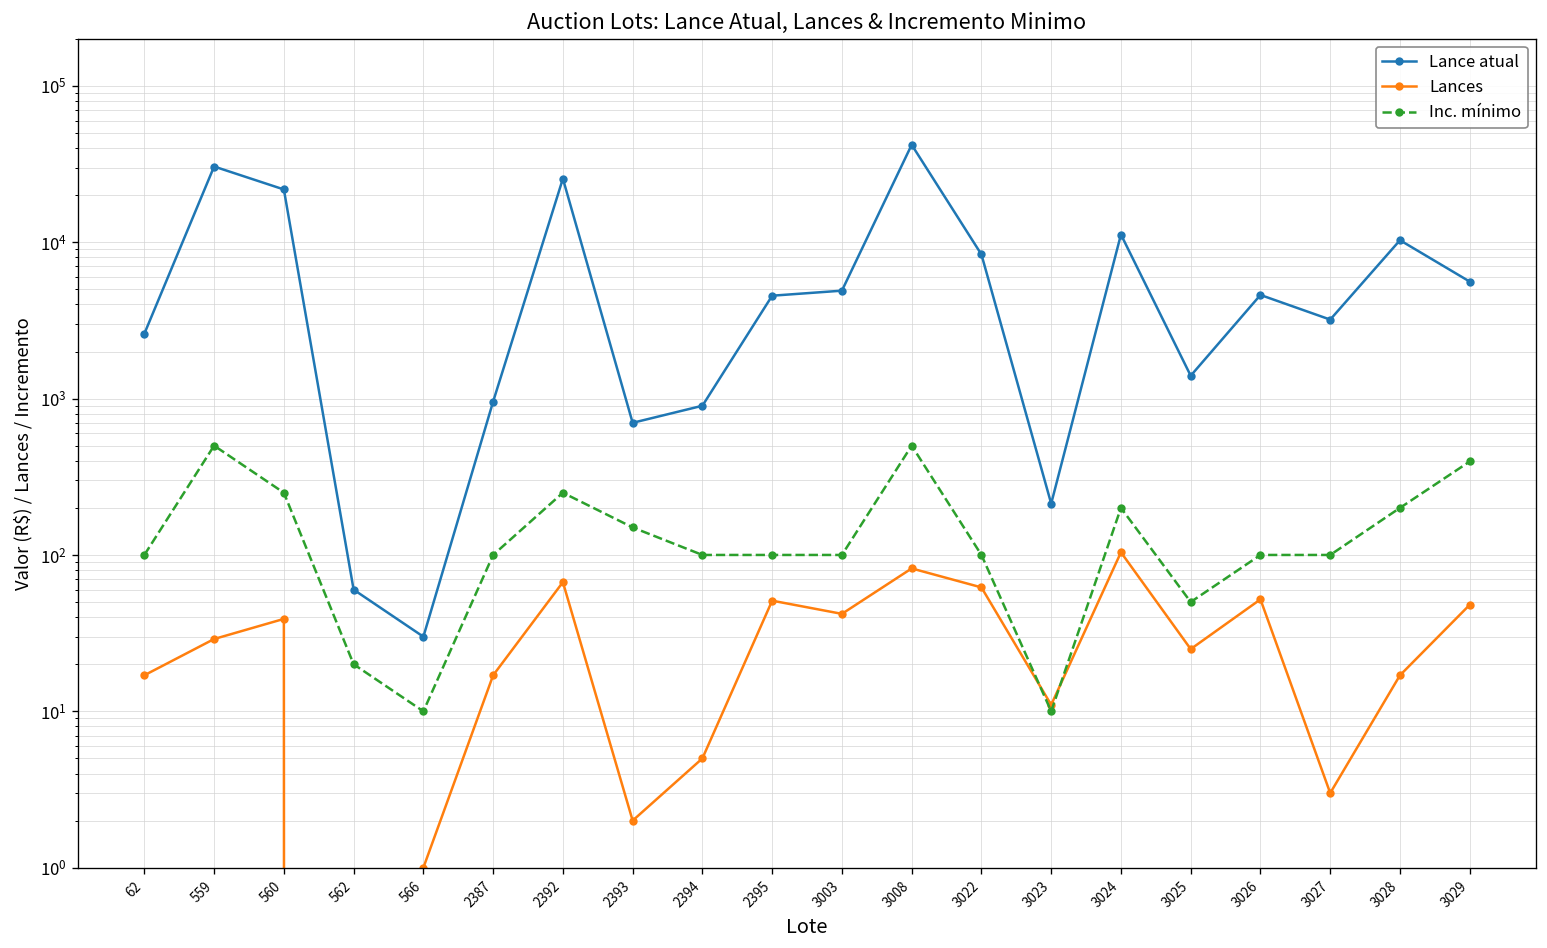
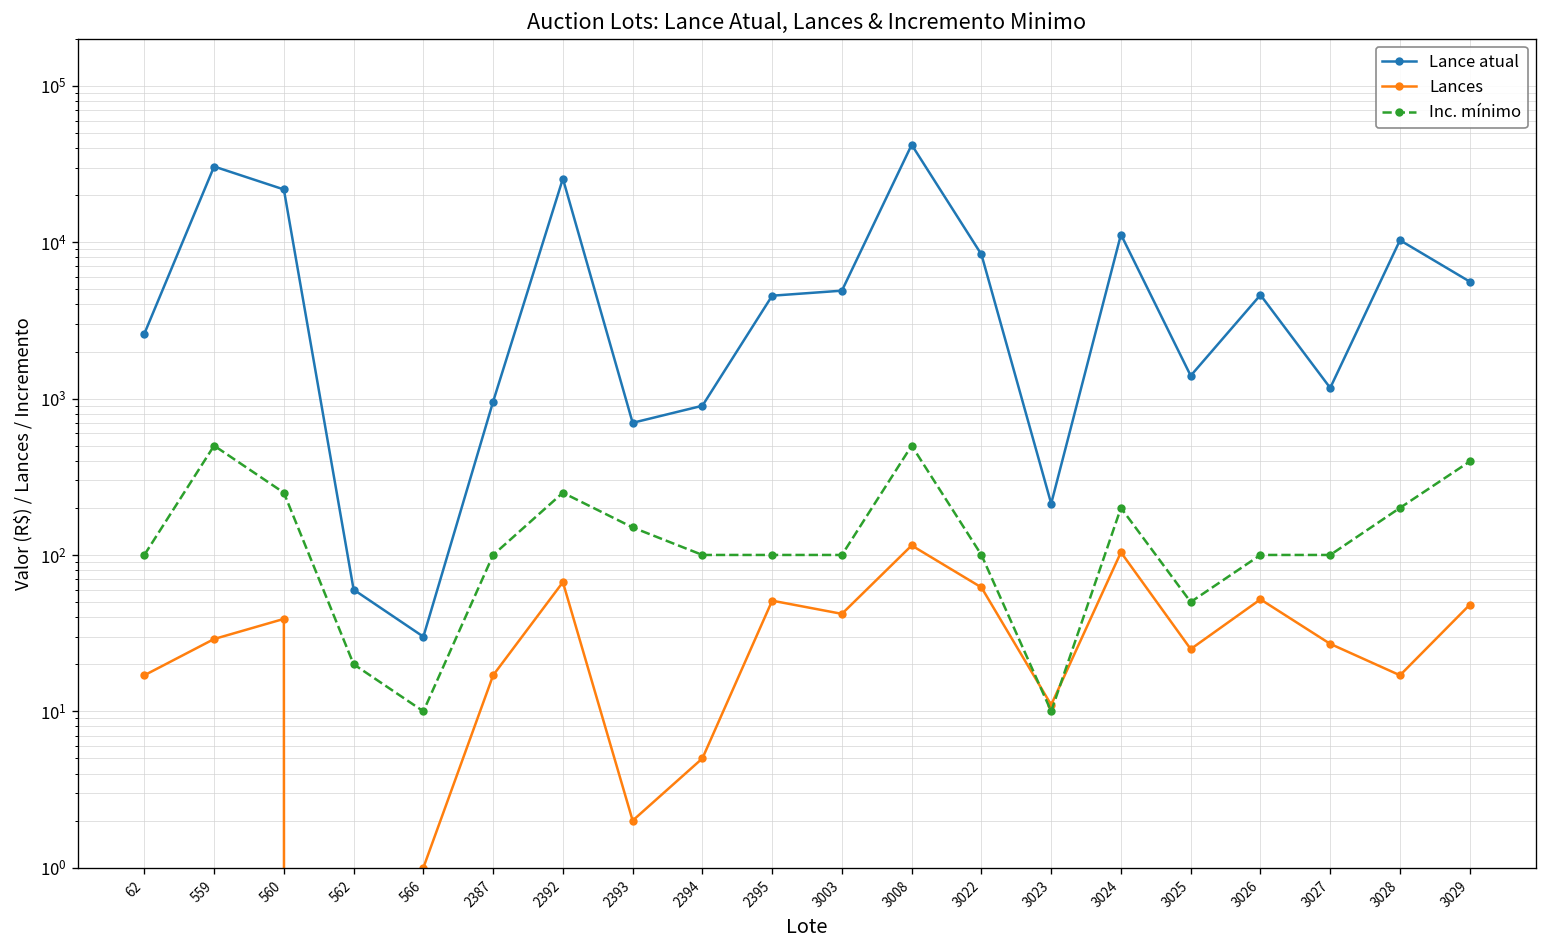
  {
    "Lance atual": {
      "62": 2600,
      "559": 31000,
      "560": 22000,
      "562": 60,
      "566": 30,
      "2387": 1000,
      "2392": 26000,
      "2393": 700,
      "2394": 900,
      "2395": 4600,
      "3003": 4900,
      "3008": 42000,
      "3022": 8000,
      "3023": 210,
      "3024": 11000,
      "3025": 1400,
      "3026": 4600,
-     "3027": 3200,
+     "3027": 1200,
      "3028": 10000,
      "3029": 5600
    },
    "Lances": {
      "62": 17,
      "559": 29,
      "560": 39,
      "566": 1,
      "2387": 17,
      "2392": 70,
      "2393": 2,
      "2394": 5,
      "2395": 51,
      "3003": 42,
-     "3008": 80,
+     "3008": 120,
      "3022": 60,
      "3023": 11,
      "3024": 100,
      "3025": 25,
      "3026": 52,
-     "3027": 3,
+     "3027": 27,
      "3028": 17,
      "3029": 48
    },
    "Inc. mínimo": {
      "62": 100,
      "559": 500,
      "560": 250,
      "562": 20,
      "566": 10,
      "2387": 100,
      "2392": 250,
      "2393": 150,
      "2394": 100,
      "2395": 100,
      "3003": 100,
      "3008": 500,
      "3022": 100,
      "3023": 10,
      "3024": 200,
      "3025": 50,
      "3026": 100,
      "3027": 100,
      "3028": 200,
      "3029": 400
    }
  }
